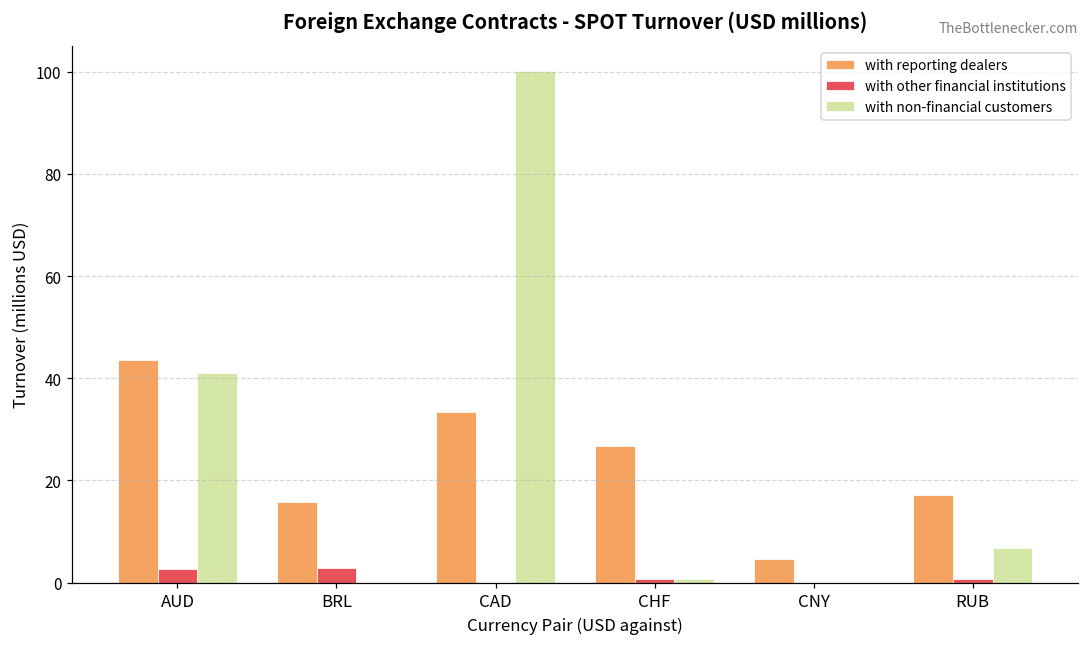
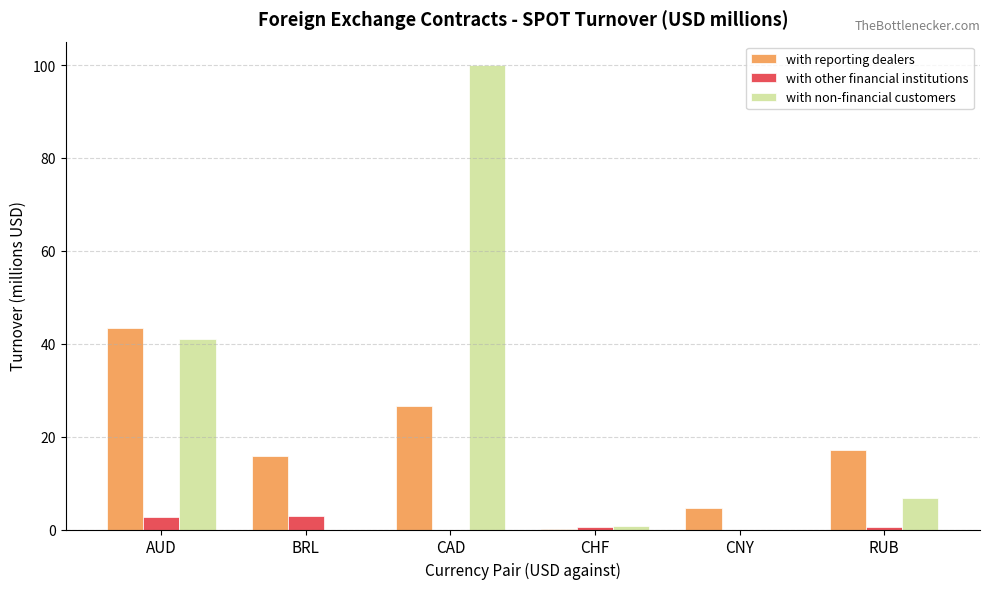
  {
    "with reporting dealers": {
      "AUD": 43,
      "BRL": 16,
-     "CAD": 33,
-     "CHF": 27,
+     "CAD": 27,
+     "CHF": 0,
      "CNY": 5,
      "RUB": 17
    },
    "with other financial institutions": {
      "AUD": 3,
      "BRL": 3,
      "CAD": 0,
      "CHF": 1,
      "CNY": 0,
      "RUB": 1
    },
    "with non-financial customers": {
      "AUD": 41,
      "BRL": 0,
      "CAD": 100,
      "CHF": 1,
      "CNY": 0,
      "RUB": 7
    }
  }
